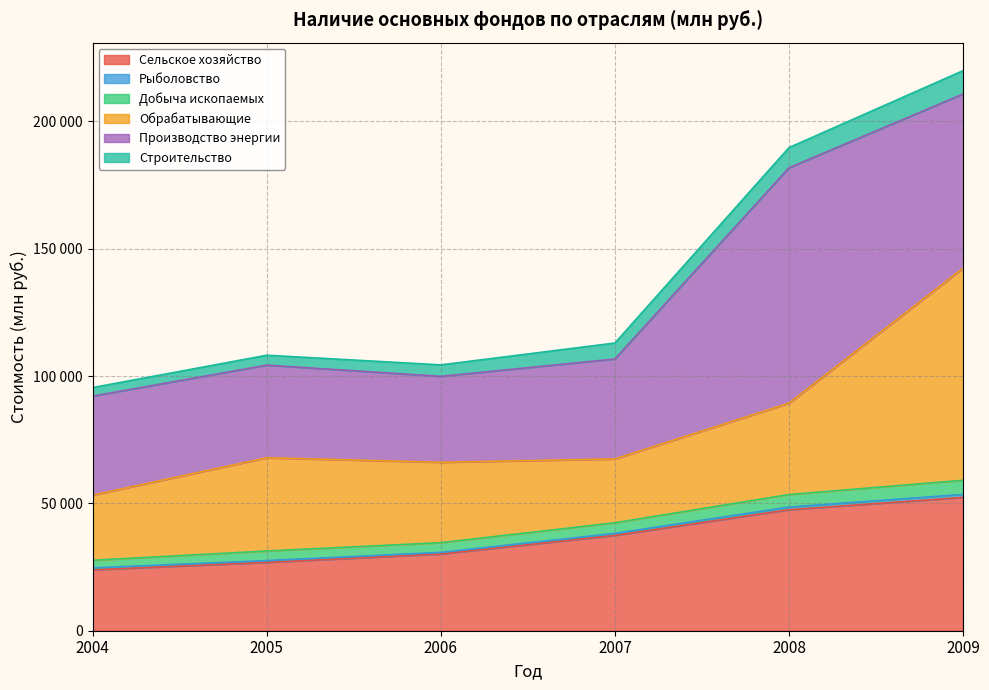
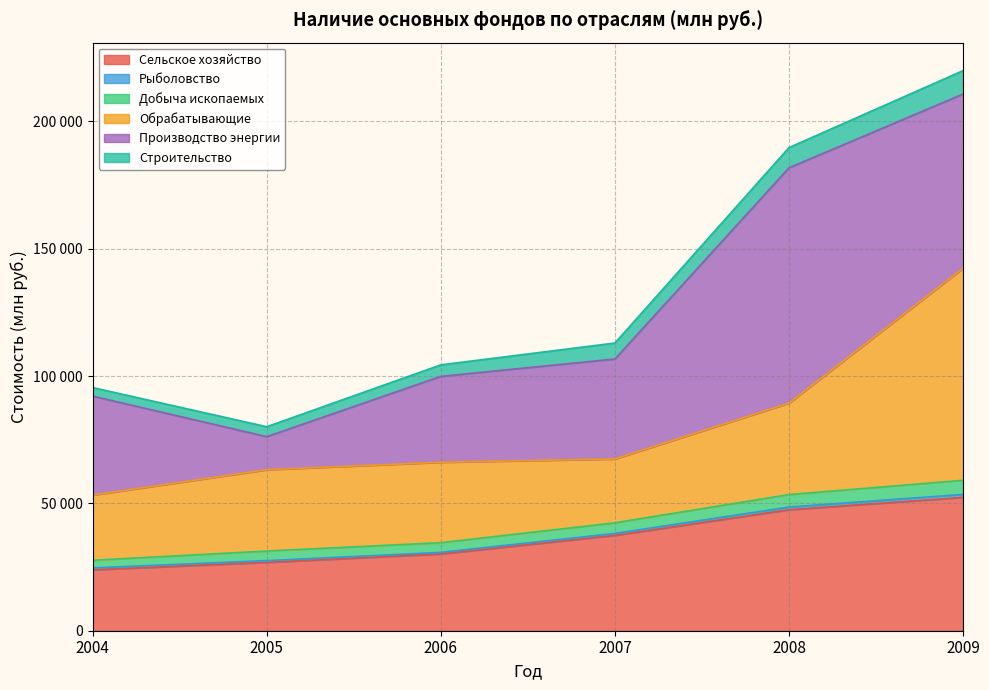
  {
    "Сельское хозяйство": {
      "2008": 48000,
      "2009": 52000
    },
    "Рыболовство": {
      "2008": 1000,
      "2009": 1000
    },
    "Обрабатывающие": {
      "2004": 26000,
-     "2005": 37000,
+     "2005": 32000,
      "2006": 32000,
      "2007": 25000,
      "2008": 36000,
      "2009": 83000
    },
    "Производство энергии": {
      "2004": 39000,
-     "2005": 36000,
+     "2005": 13000,
      "2006": 34000,
      "2007": 39000,
      "2008": 92000,
      "2009": 68000
    }
  }
